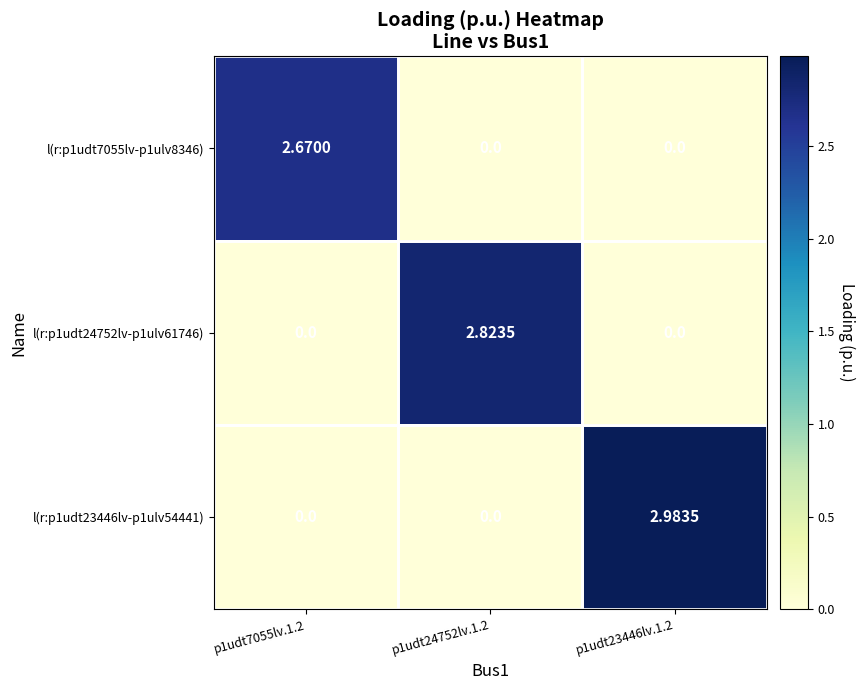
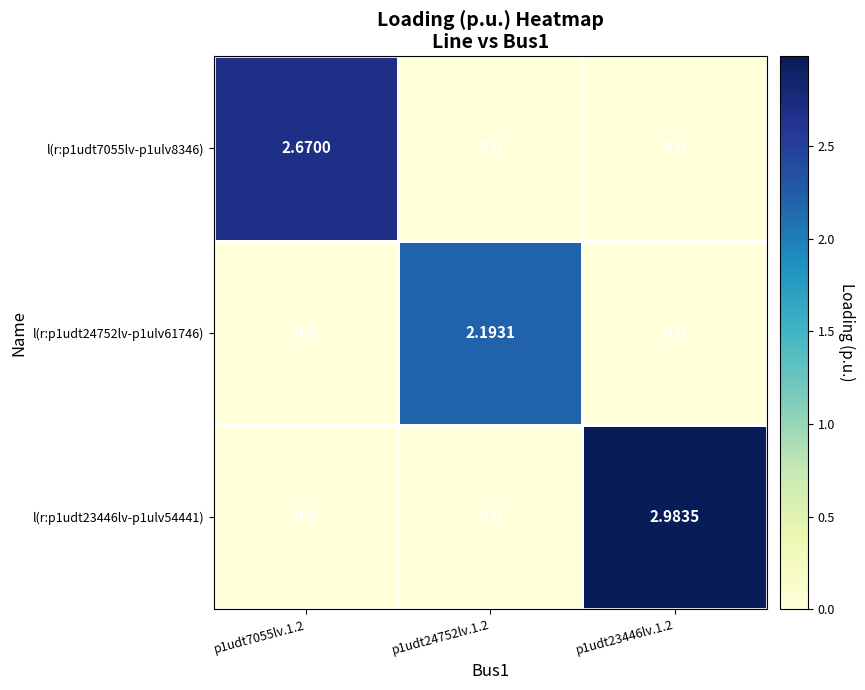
  {
    "l(r:p1udt7055lv-p1ulv8346)": {
      "p1udt7055lv.1.2": 2.6700
    },
    "l(r:p1udt24752lv-p1ulv61746)": {
-     "p1udt24752lv.1.2": 2.8235
+     "p1udt24752lv.1.2": 2.1931
    },
    "l(r:p1udt23446lv-p1ulv54441)": {
      "p1udt23446lv.1.2": 2.9835
    }
  }
